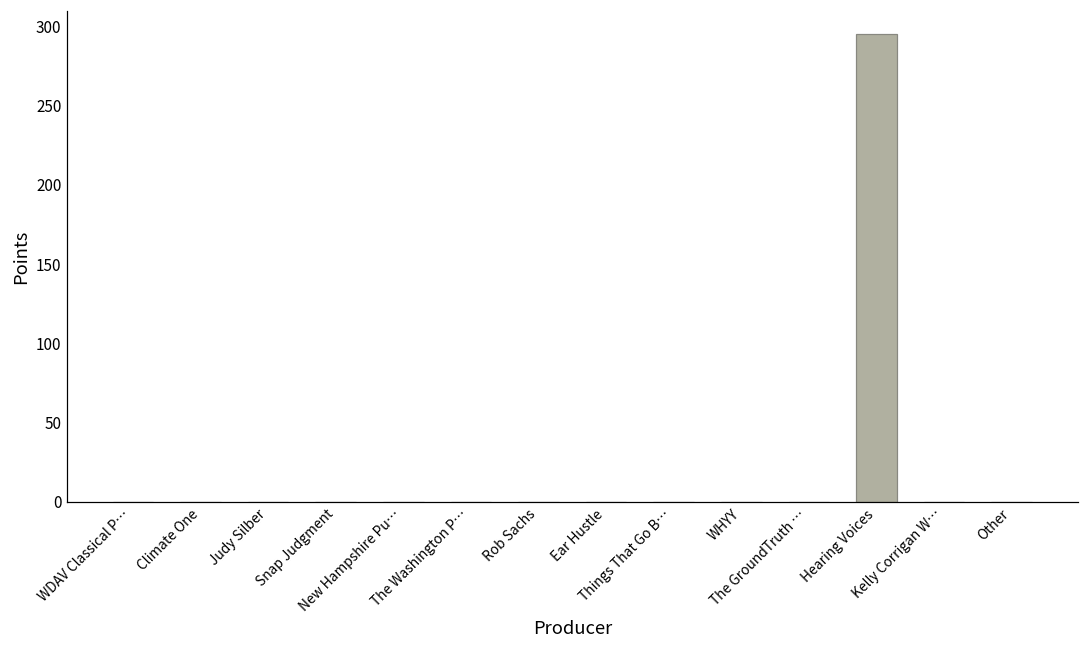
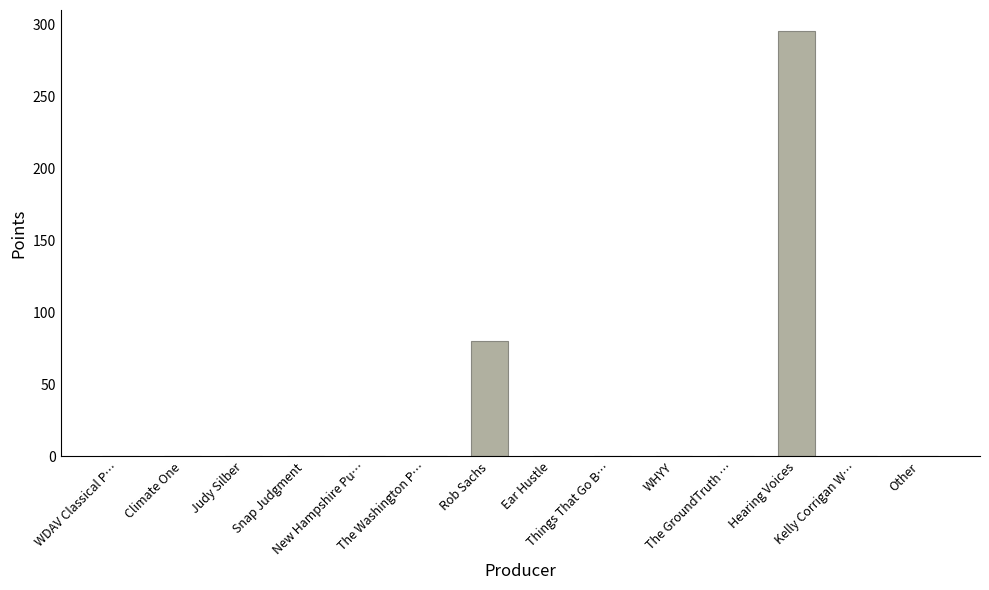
  {
    "WDAV Classical P…": 0,
    "Climate One": 0,
    "Judy Silber": 0,
    "Snap Judgment": 0,
    "New Hampshire Pu…": 0,
    "The Washington P…": 0,
-   "Rob Sachs": 0,
+   "Rob Sachs": 80,
    "Ear Hustle": 0,
    "Things That Go B…": 0,
    "WHYY": 0,
    "The GroundTruth …": 0,
    "Hearing Voices": 295,
    "Kelly Corrigan W…": 0,
    "Other": 0
  }
